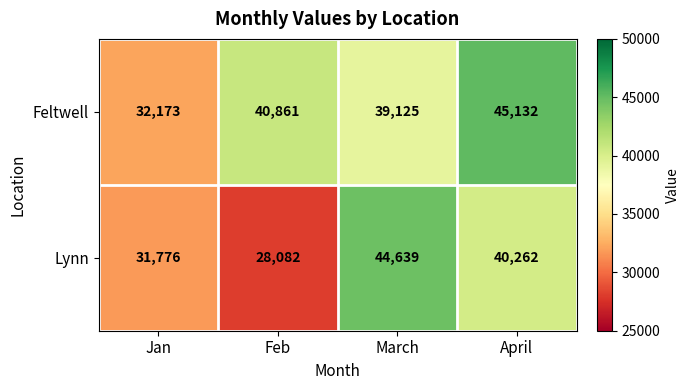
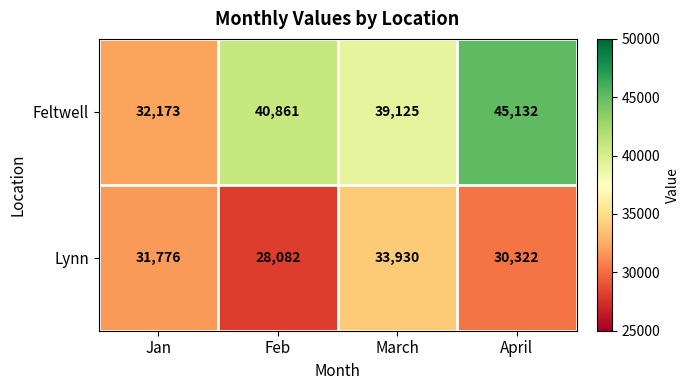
  {
    "Feltwell": {
      "Jan": "32,173",
      "Feb": "40,861",
      "March": "39,125",
      "April": "45,132"
    },
    "Lynn": {
      "Jan": "31,776",
      "Feb": "28,082",
-     "March": "44,639",
-     "April": "40,262"
+     "March": "33,930",
+     "April": "30,322"
    }
  }
